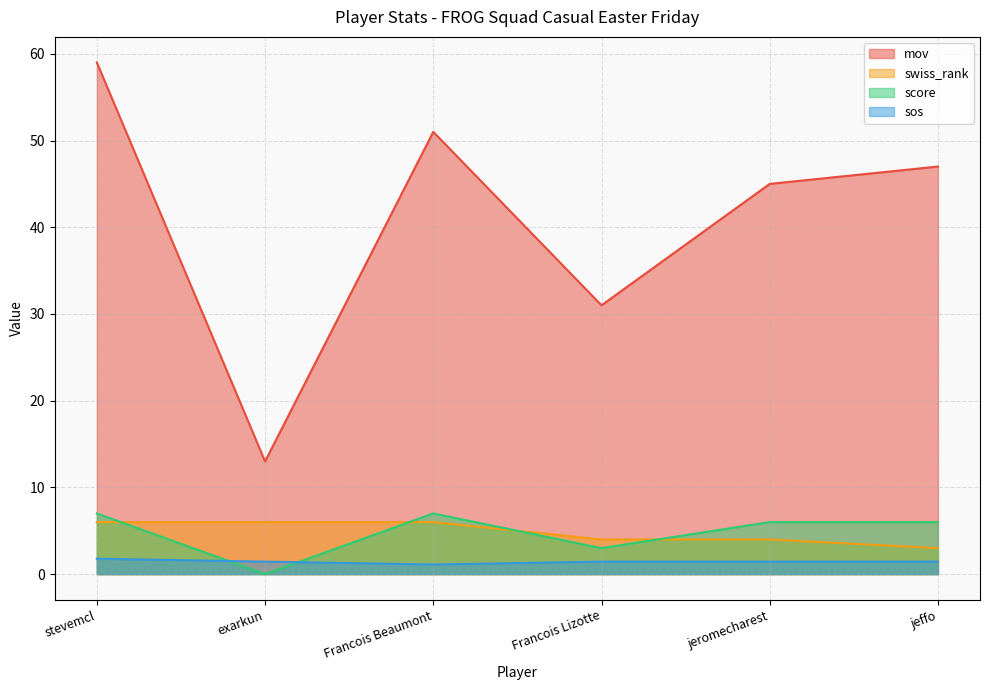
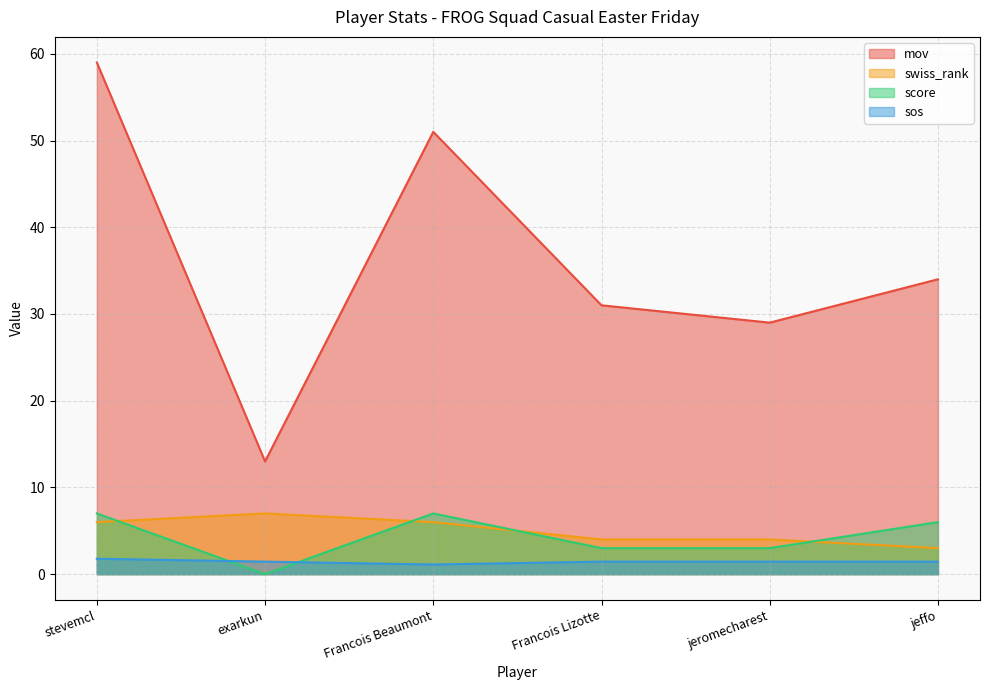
  {
    "mov": {
      "stevemcl": 59,
      "exarkun": 13,
      "Francois Beaumont": 51,
      "Francois Lizotte": 31,
-     "jeromecharest": 45,
-     "jeffo": 47
+     "jeromecharest": 29,
+     "jeffo": 34
    },
    "swiss_rank": {
      "stevemcl": 6,
-     "exarkun": 6,
+     "exarkun": 7,
      "Francois Beaumont": 6,
      "Francois Lizotte": 4,
      "jeromecharest": 4,
      "jeffo": 3
    },
    "score": {
      "stevemcl": 7,
      "exarkun": 0,
      "Francois Beaumont": 7,
      "Francois Lizotte": 3,
-     "jeromecharest": 6,
+     "jeromecharest": 3,
      "jeffo": 6
    },
    "sos": {
      "stevemcl": 2,
      "exarkun": 1,
      "Francois Beaumont": 1,
      "Francois Lizotte": 1,
      "jeromecharest": 1,
      "jeffo": 1
    }
  }
